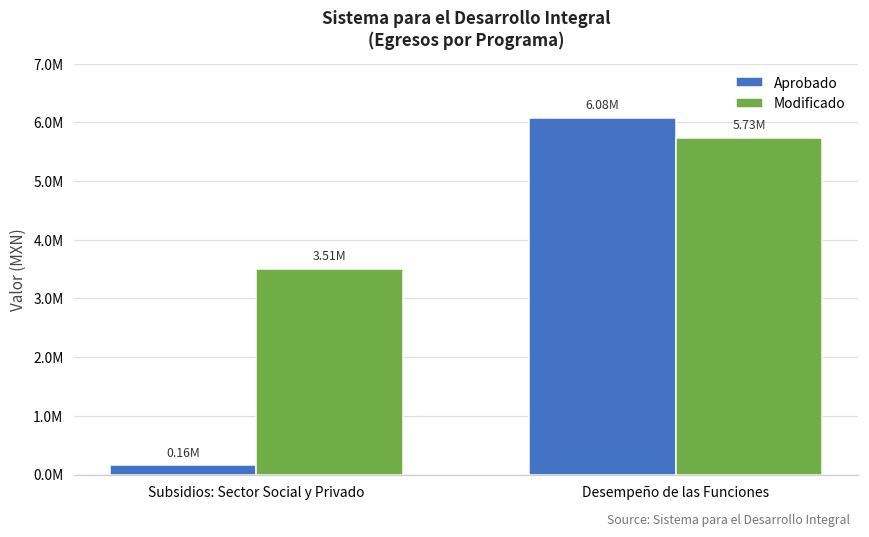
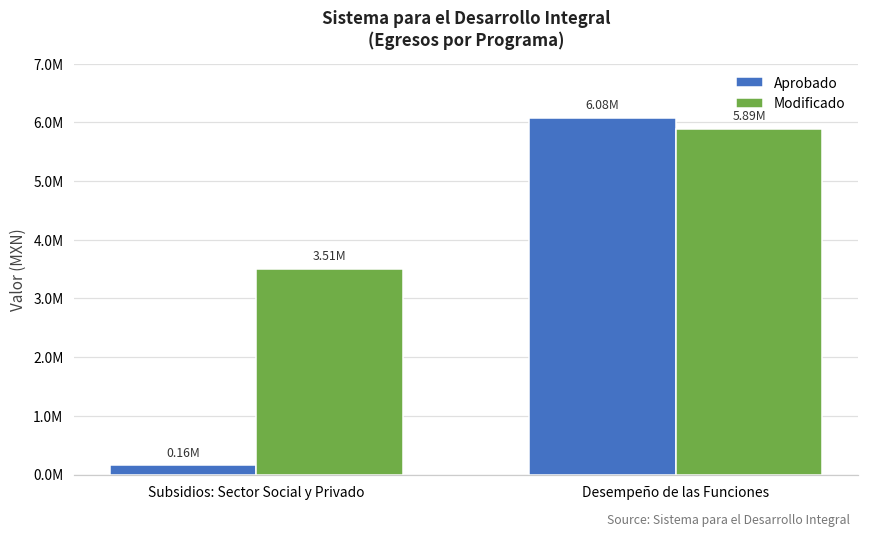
  {
    "Aprobado": {
      "Subsidios: Sector Social y Privado": "0.16M",
      "Desempeño de las Funciones": "6.08M"
    },
    "Modificado": {
      "Subsidios: Sector Social y Privado": "3.51M",
-     "Desempeño de las Funciones": "5.73M"
+     "Desempeño de las Funciones": "5.89M"
    }
  }
